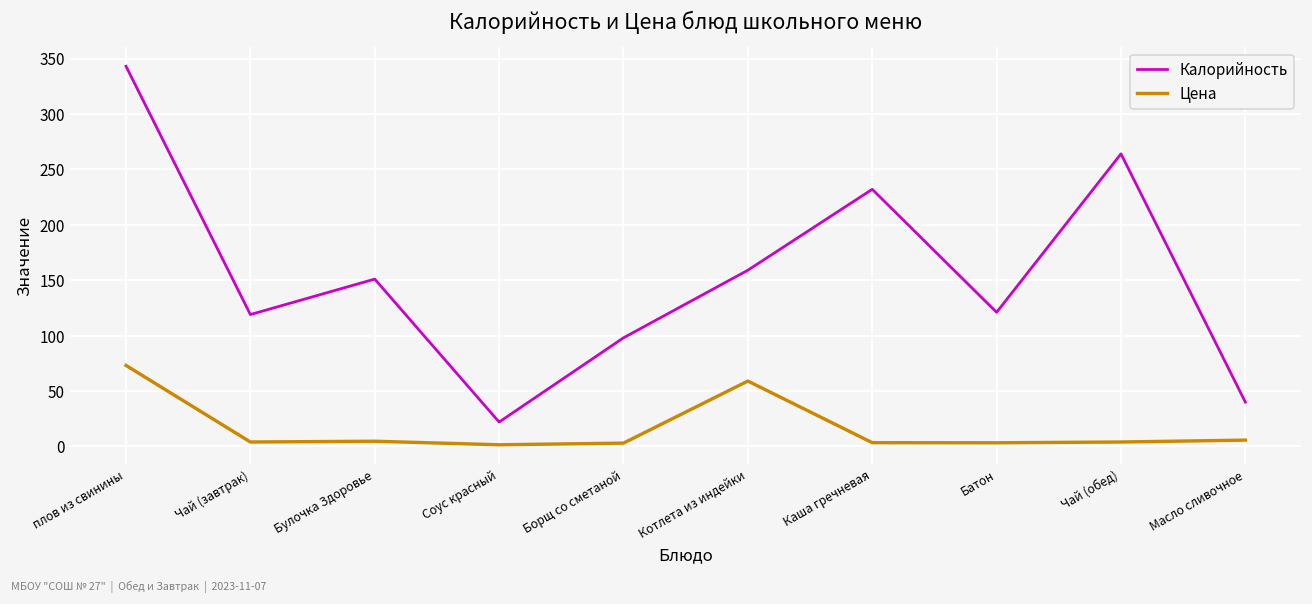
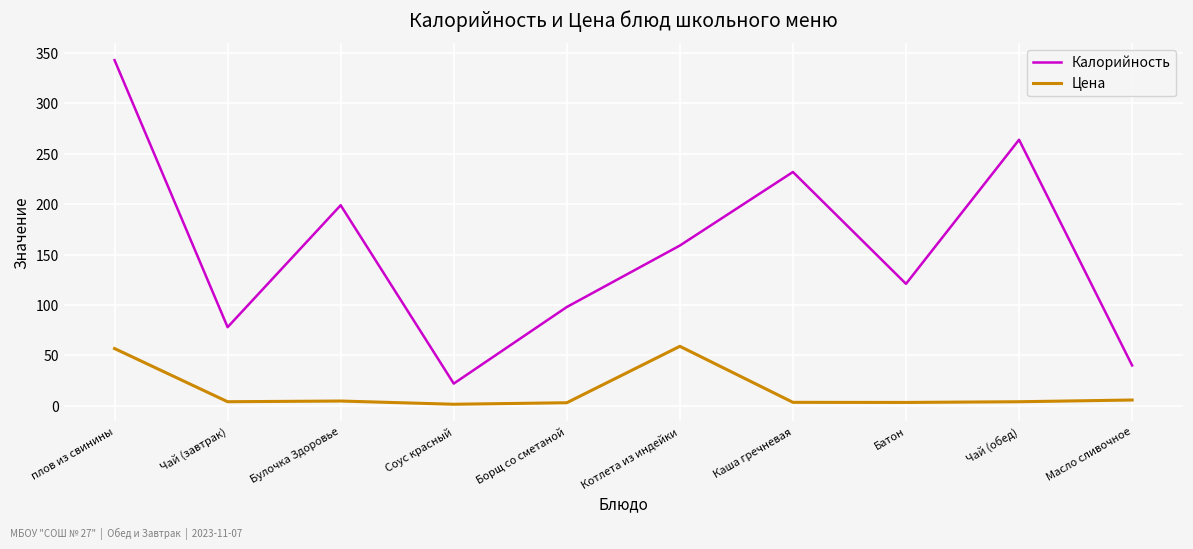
  {
    "Калорийность": {
      "плов из свинины": 343,
-     "Чай (завтрак)": 119,
-     "Булочка Здоровье": 151,
+     "Чай (завтрак)": 78,
+     "Булочка Здоровье": 199,
      "Соус красный": 22,
      "Борщ со сметаной": 98,
      "Котлета из индейки": 159,
      "Каша гречневая": 232,
      "Батон": 121,
      "Чай (обед)": 264,
      "Масло сливочное": 40
    },
    "Цена": {
-     "плов из свинины": 73,
+     "плов из свинины": 57,
      "Чай (завтрак)": 4,
      "Булочка Здоровье": 5,
      "Соус красный": 2,
      "Борщ со сметаной": 3,
      "Котлета из индейки": 59,
      "Каша гречневая": 3,
      "Батон": 3,
      "Чай (обед)": 4,
      "Масло сливочное": 6
    }
  }
